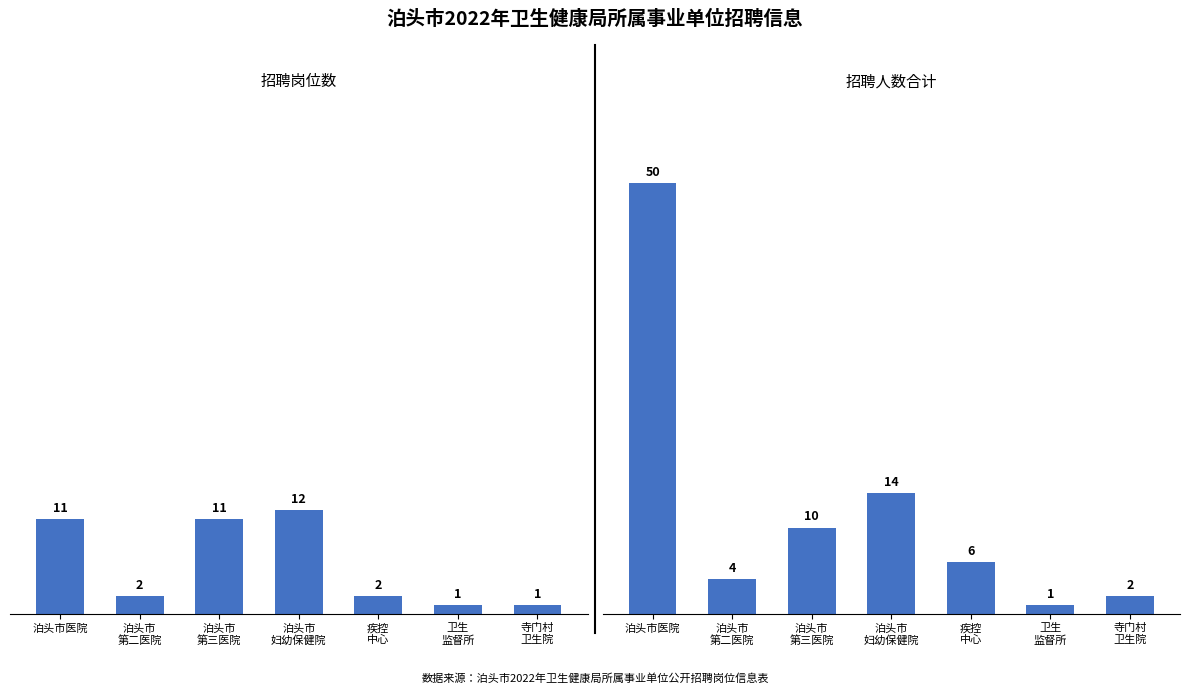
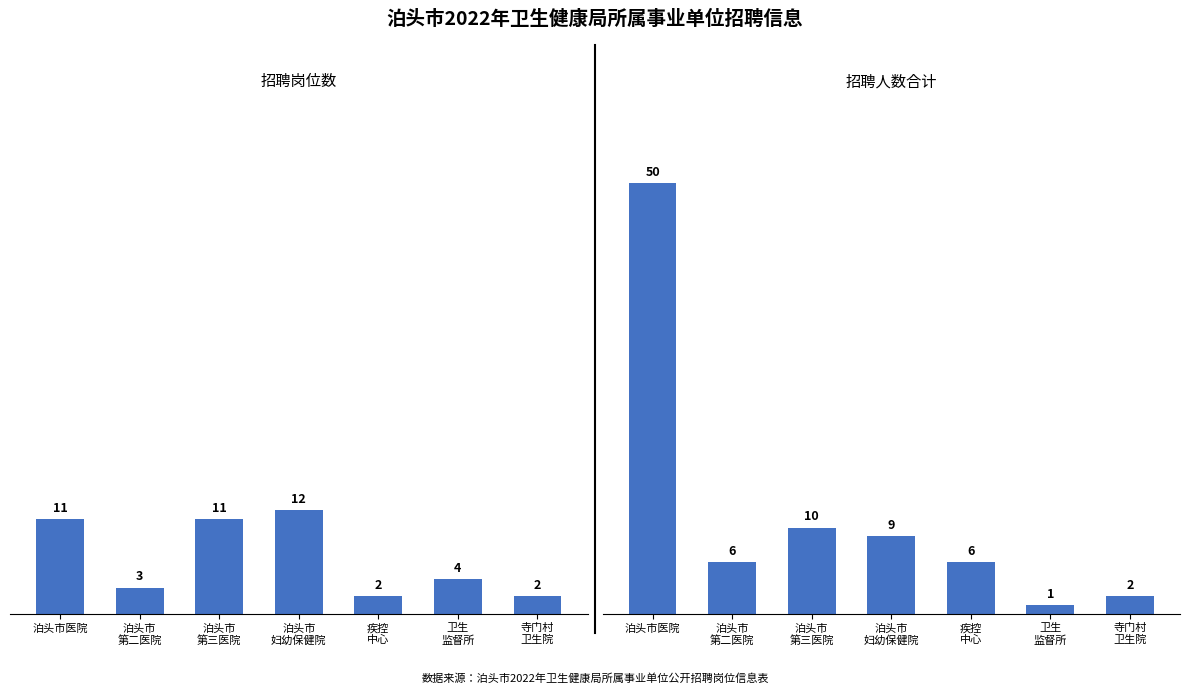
  {
    "招聘岗位数": {
      "泊头市医院": 11,
-     "泊头市 第二医院": 2,
+     "泊头市 第二医院": 3,
      "泊头市 第三医院": 11,
      "泊头市 妇幼保健院": 12,
      "疾控 中心": 2,
-     "卫生 监督所": 1,
-     "寺门村 卫生院": 1
+     "卫生 监督所": 4,
+     "寺门村 卫生院": 2
    },
    "招聘人数合计": {
      "泊头市医院": 50,
-     "泊头市 第二医院": 4,
+     "泊头市 第二医院": 6,
      "泊头市 第三医院": 10,
-     "泊头市 妇幼保健院": 14,
+     "泊头市 妇幼保健院": 9,
      "疾控 中心": 6,
      "卫生 监督所": 1,
      "寺门村 卫生院": 2
    }
  }
